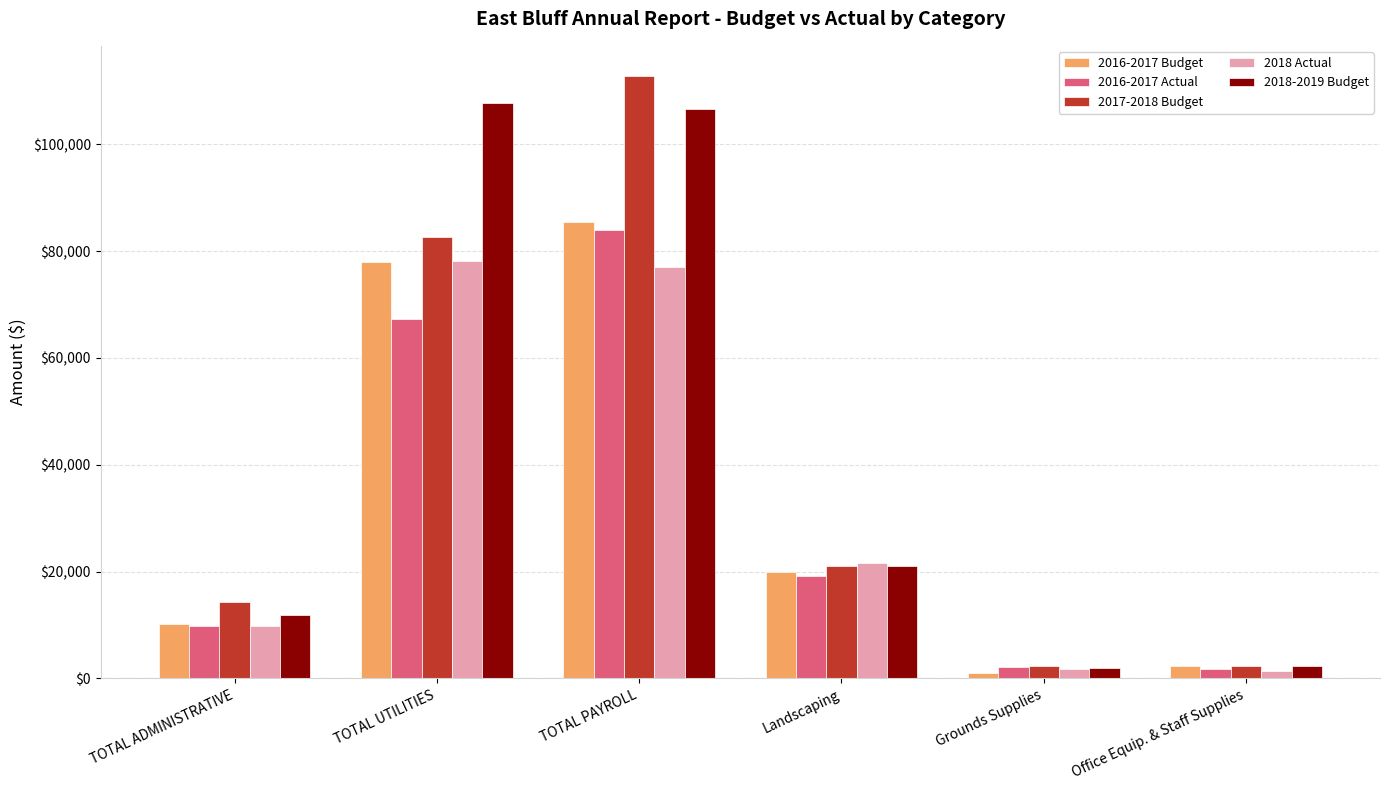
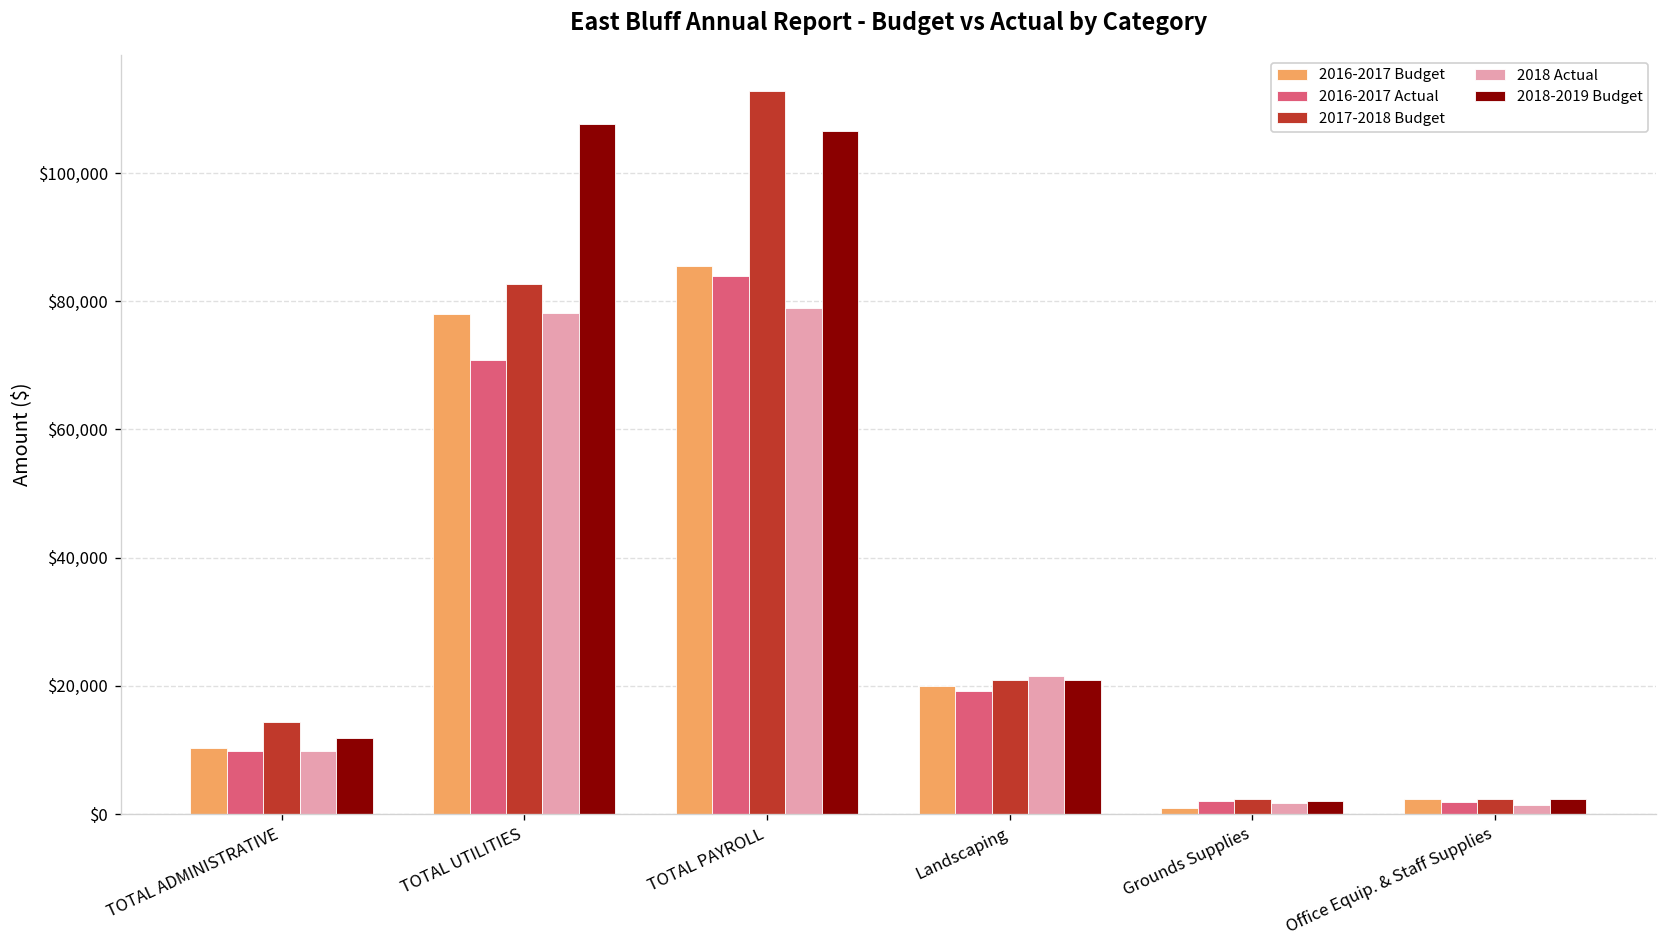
  {
    "2016-2017 Budget": {
      "TOTAL ADMINISTRATIVE": "$10,000",
      "TOTAL UTILITIES": "$78,000",
      "TOTAL PAYROLL": "$85,000",
      "Landscaping": "$20,000",
      "Grounds Supplies": "$1,000",
      "Office Equip. & Staff Supplies": "$2,000"
    },
    "2016-2017 Actual": {
      "TOTAL ADMINISTRATIVE": "$10,000",
-     "TOTAL UTILITIES": "$67,000",
+     "TOTAL UTILITIES": "$71,000",
      "TOTAL PAYROLL": "$84,000",
      "Landscaping": "$19,000",
      "Grounds Supplies": "$2,000",
      "Office Equip. & Staff Supplies": "$2,000"
    },
    "2017-2018 Budget": {
      "TOTAL ADMINISTRATIVE": "$14,000",
      "TOTAL UTILITIES": "$83,000",
      "TOTAL PAYROLL": "$113,000",
      "Landscaping": "$21,000",
      "Grounds Supplies": "$2,000",
      "Office Equip. & Staff Supplies": "$2,000"
    },
    "2018 Actual": {
      "TOTAL ADMINISTRATIVE": "$10,000",
      "TOTAL UTILITIES": "$78,000",
-     "TOTAL PAYROLL": "$77,000",
+     "TOTAL PAYROLL": "$79,000",
      "Landscaping": "$22,000",
      "Grounds Supplies": "$2,000",
      "Office Equip. & Staff Supplies": "$1,000"
    },
    "2018-2019 Budget": {
      "TOTAL ADMINISTRATIVE": "$12,000",
      "TOTAL UTILITIES": "$108,000",
      "TOTAL PAYROLL": "$107,000",
      "Landscaping": "$21,000",
      "Grounds Supplies": "$2,000",
      "Office Equip. & Staff Supplies": "$2,000"
    }
  }
